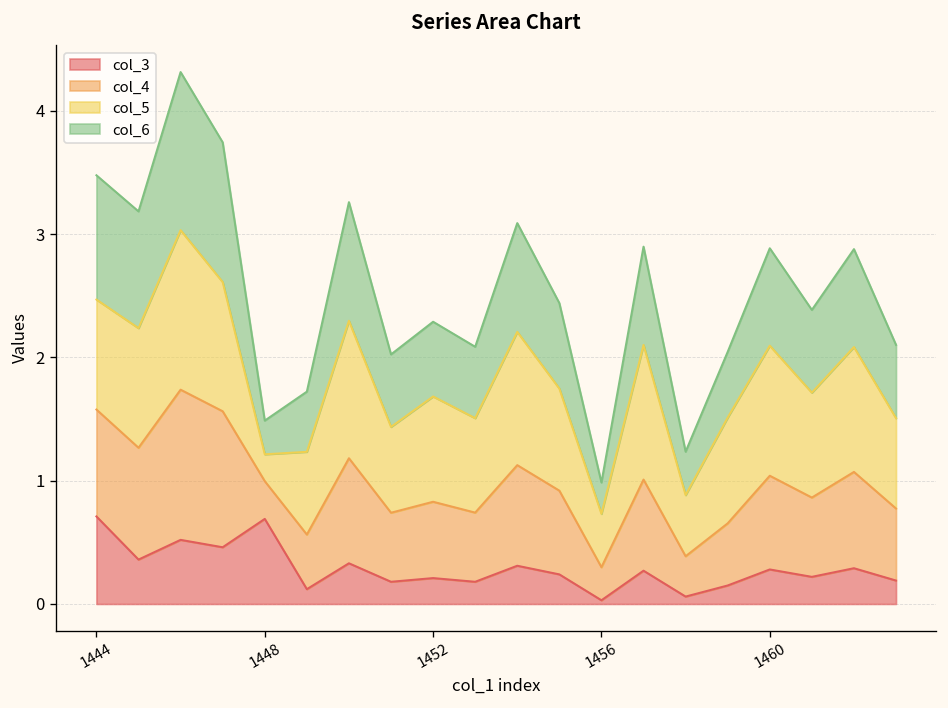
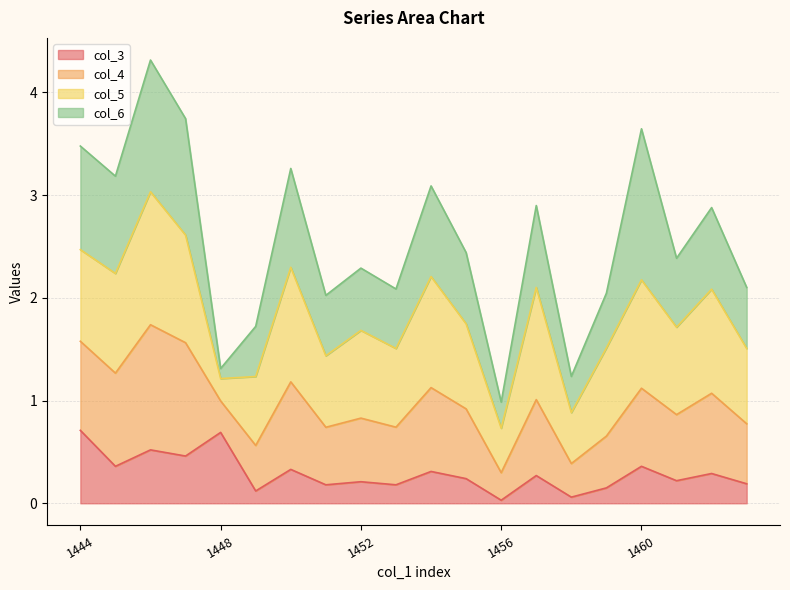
  {
    "col_3": {
      "1444": 0.71,
      "1448": 0.69,
      "1452": 0.21,
      "1456": 0.03,
-     "1460": 0.28
+     "1460": 0.36
    },
    "col_6": {
      "1444": 1.01,
-     "1448": 0.27,
+     "1448": 0.10,
      "1452": 0.61,
      "1456": 0.25,
-     "1460": 0.79
+     "1460": 1.47
    }
  }
